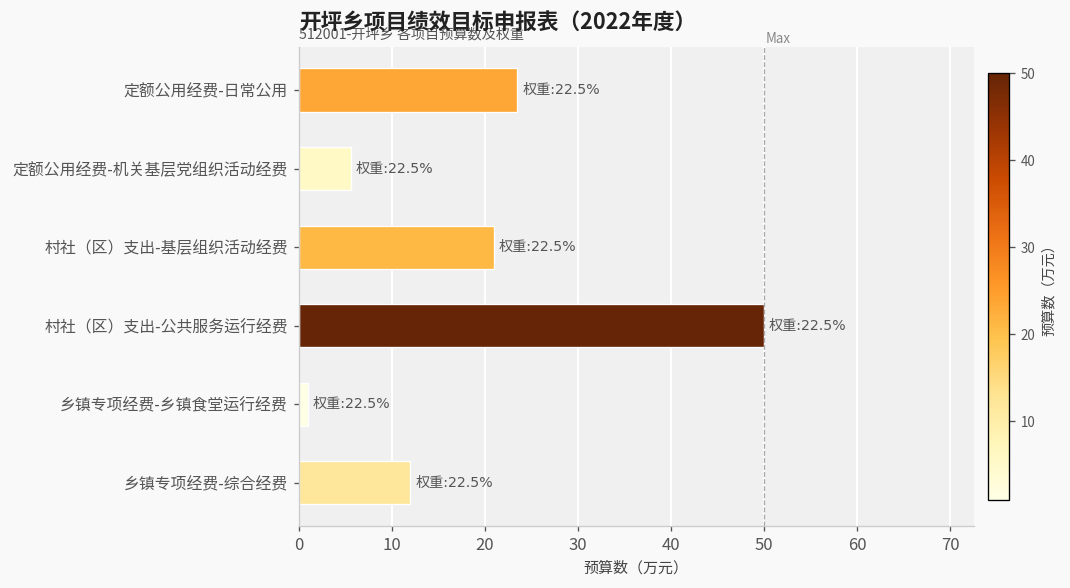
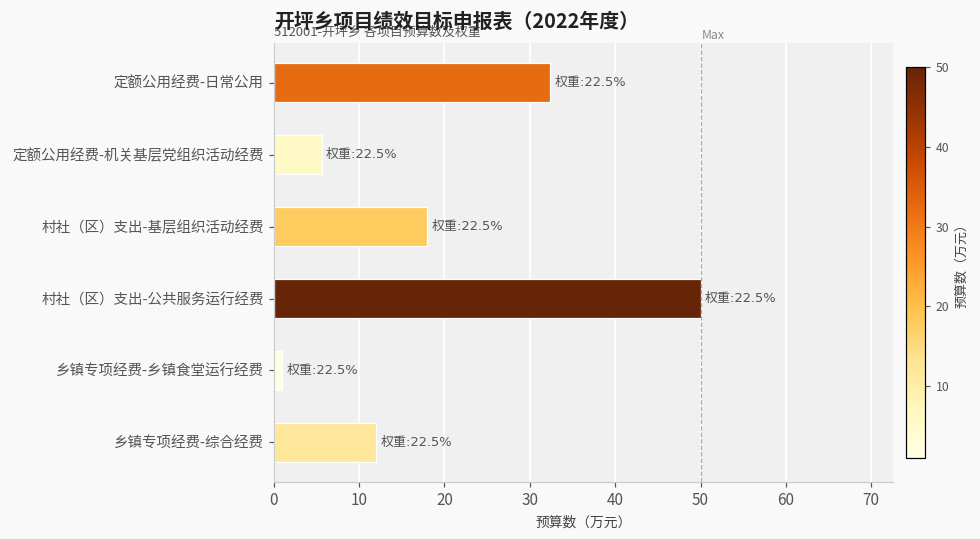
  {
-   "定额公用经费-日常公用": 24,
-   "村社（区）支出-基层组织活动经费": 21
+   "定额公用经费-日常公用": 32,
+   "村社（区）支出-基层组织活动经费": 18
  }
